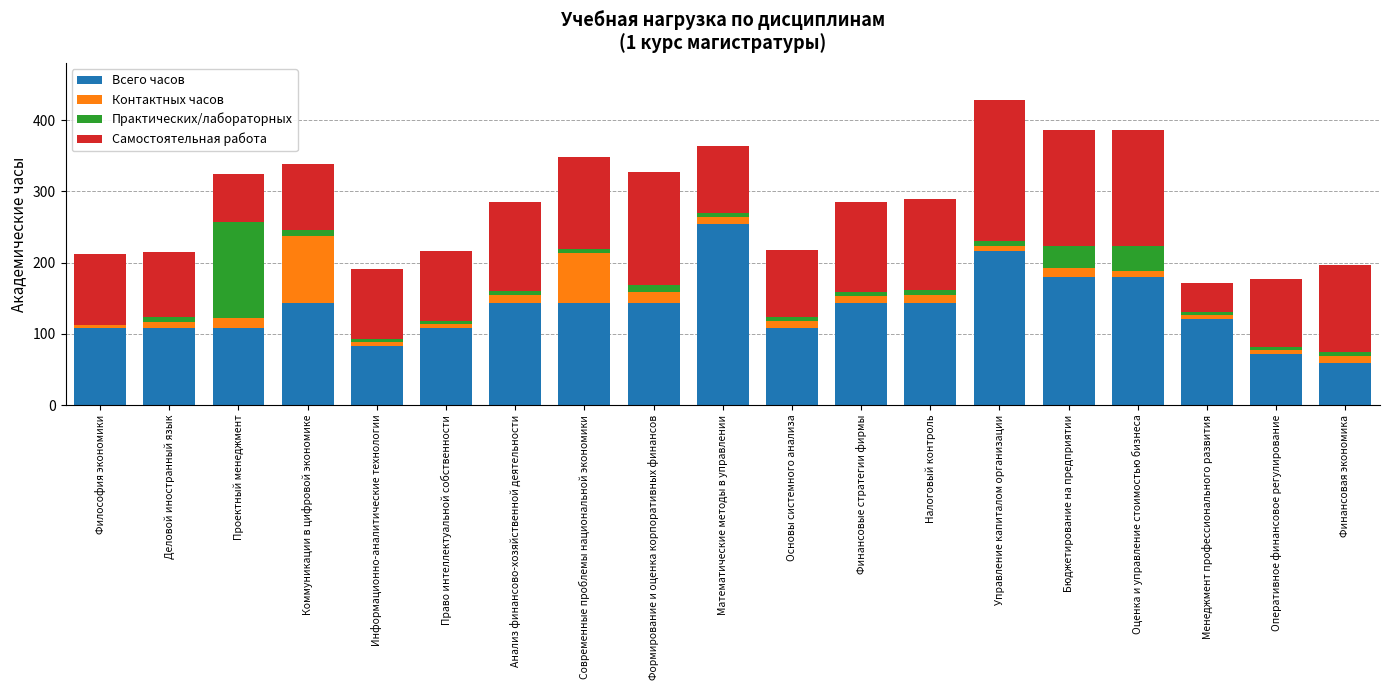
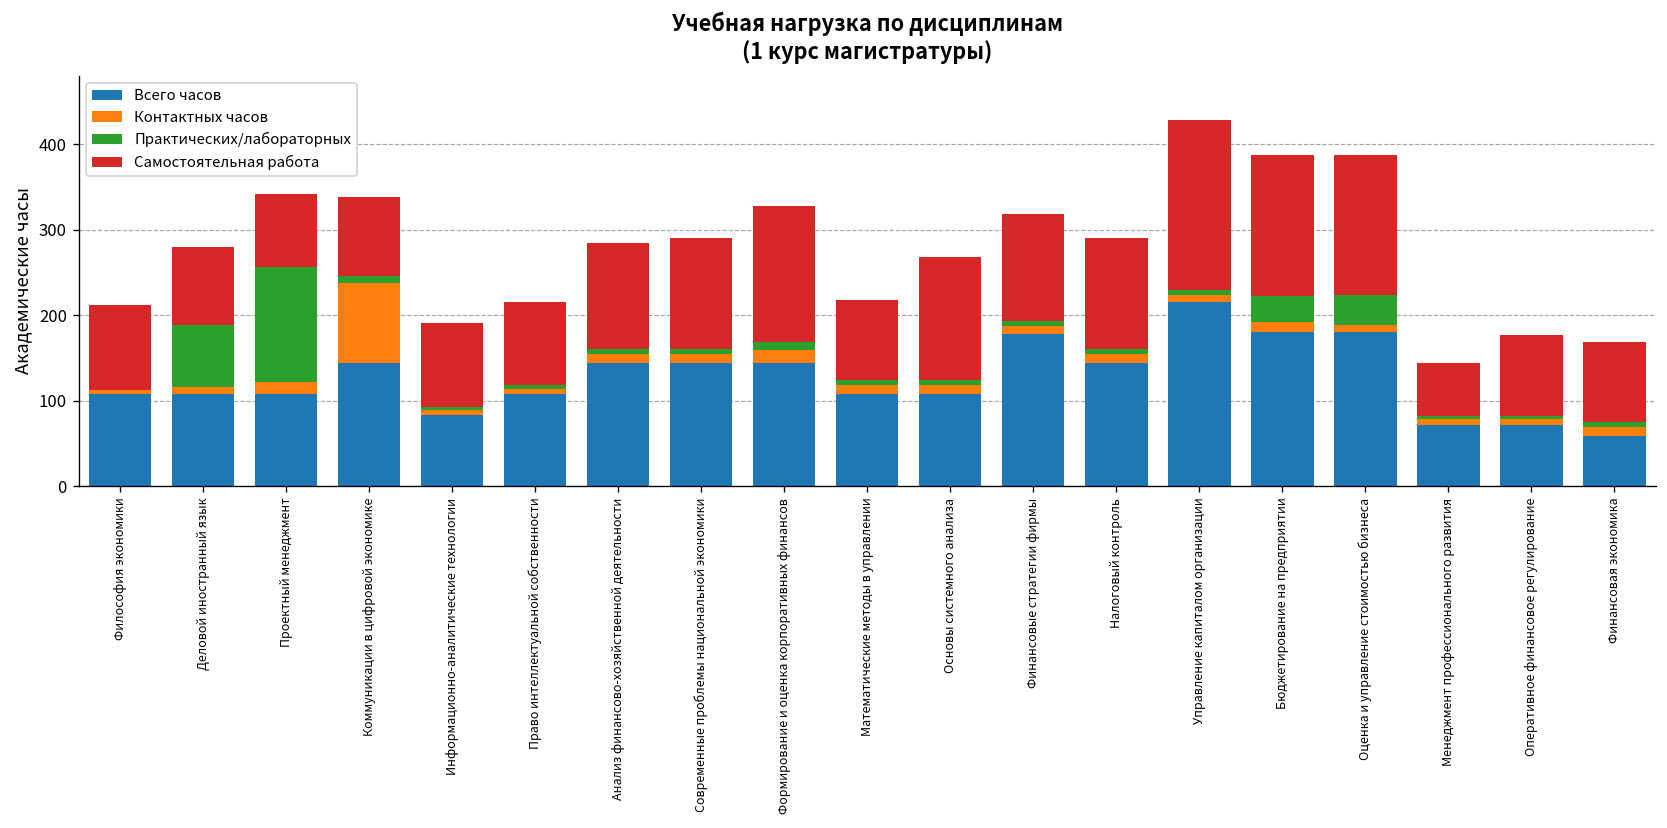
  {
    "Всего часов": {
      "Философия экономики": 110,
      "Деловой иностранный язык": 110,
      "Проектный менеджмент": 110,
      "Коммуникации в цифровой экономике": 140,
      "Информационно-аналитические технологии": 80,
      "Право интеллектуальной собственности": 110,
      "Анализ финансово-хозяйственной деятельности": 140,
      "Современные проблемы национальной экономики": 140,
      "Формирование и оценка корпоративных финансов": 140,
-     "Математические методы в управлении": 250,
+     "Математические методы в управлении": 110,
      "Основы системного анализа": 110,
-     "Финансовые стратегии фирмы": 140,
+     "Финансовые стратегии фирмы": 180,
      "Налоговый контроль": 140,
      "Управление капиталом организации": 220,
      "Бюджетирование на предприятии": 180,
      "Оценка и управление стоимостью бизнеса": 180,
-     "Менеджмент профессионального развития": 120,
+     "Менеджмент профессионального развития": 70,
      "Оперативное финансовое регулирование": 70,
      "Финансовая экономика": 60
    },
    "Контактных часов": {
      "Философия экономики": 0,
      "Деловой иностранный язык": 10,
      "Проектный менеджмент": 10,
      "Коммуникации в цифровой экономике": 90,
      "Информационно-аналитические технологии": 10,
      "Право интеллектуальной собственности": 10,
      "Анализ финансово-хозяйственной деятельности": 10,
-     "Современные проблемы национальной экономики": 70,
+     "Современные проблемы национальной экономики": 10,
      "Формирование и оценка корпоративных финансов": 20,
      "Математические методы в управлении": 10,
      "Основы системного анализа": 10,
      "Финансовые стратегии фирмы": 10,
      "Налоговый контроль": 10,
      "Управление капиталом организации": 10,
      "Бюджетирование на предприятии": 10,
      "Оценка и управление стоимостью бизнеса": 10,
      "Менеджмент профессионального развития": 10,
      "Оперативное финансовое регулирование": 10,
      "Финансовая экономика": 10
    },
    "Практических/лабораторных": {
      "Философия экономики": 0,
-     "Деловой иностранный язык": 10,
+     "Деловой иностранный язык": 70,
      "Проектный менеджмент": 140,
      "Коммуникации в цифровой экономике": 10,
      "Информационно-аналитические технологии": 0,
      "Право интеллектуальной собственности": 0,
      "Анализ финансово-хозяйственной деятельности": 10,
      "Современные проблемы национальной экономики": 10,
      "Формирование и оценка корпоративных финансов": 10,
      "Математические методы в управлении": 10,
      "Основы системного анализа": 10,
      "Финансовые стратегии фирмы": 10,
      "Налоговый контроль": 10,
      "Управление капиталом организации": 10,
      "Бюджетирование на предприятии": 30,
      "Оценка и управление стоимостью бизнеса": 40,
      "Менеджмент профессионального развития": 0,
      "Оперативное финансовое регулирование": 0,
      "Финансовая экономика": 10
    },
    "Самостоятельная работа": {
      "Философия экономики": 100,
      "Деловой иностранный язык": 90,
-     "Проектный менеджмент": 70,
+     "Проектный менеджмент": 90,
      "Коммуникации в цифровой экономике": 90,
      "Информационно-аналитические технологии": 100,
      "Право интеллектуальной собственности": 100,
      "Анализ финансово-хозяйственной деятельности": 130,
      "Современные проблемы национальной экономики": 130,
      "Формирование и оценка корпоративных финансов": 160,
      "Математические методы в управлении": 90,
-     "Основы системного анализа": 90,
+     "Основы системного анализа": 140,
      "Финансовые стратегии фирмы": 130,
      "Налоговый контроль": 130,
      "Управление капиталом организации": 200,
      "Бюджетирование на предприятии": 160,
      "Оценка и управление стоимостью бизнеса": 160,
-     "Менеджмент профессионального развития": 40,
+     "Менеджмент профессионального развития": 60,
      "Оперативное финансовое регулирование": 100,
-     "Финансовая экономика": 120
+     "Финансовая экономика": 90
    }
  }
